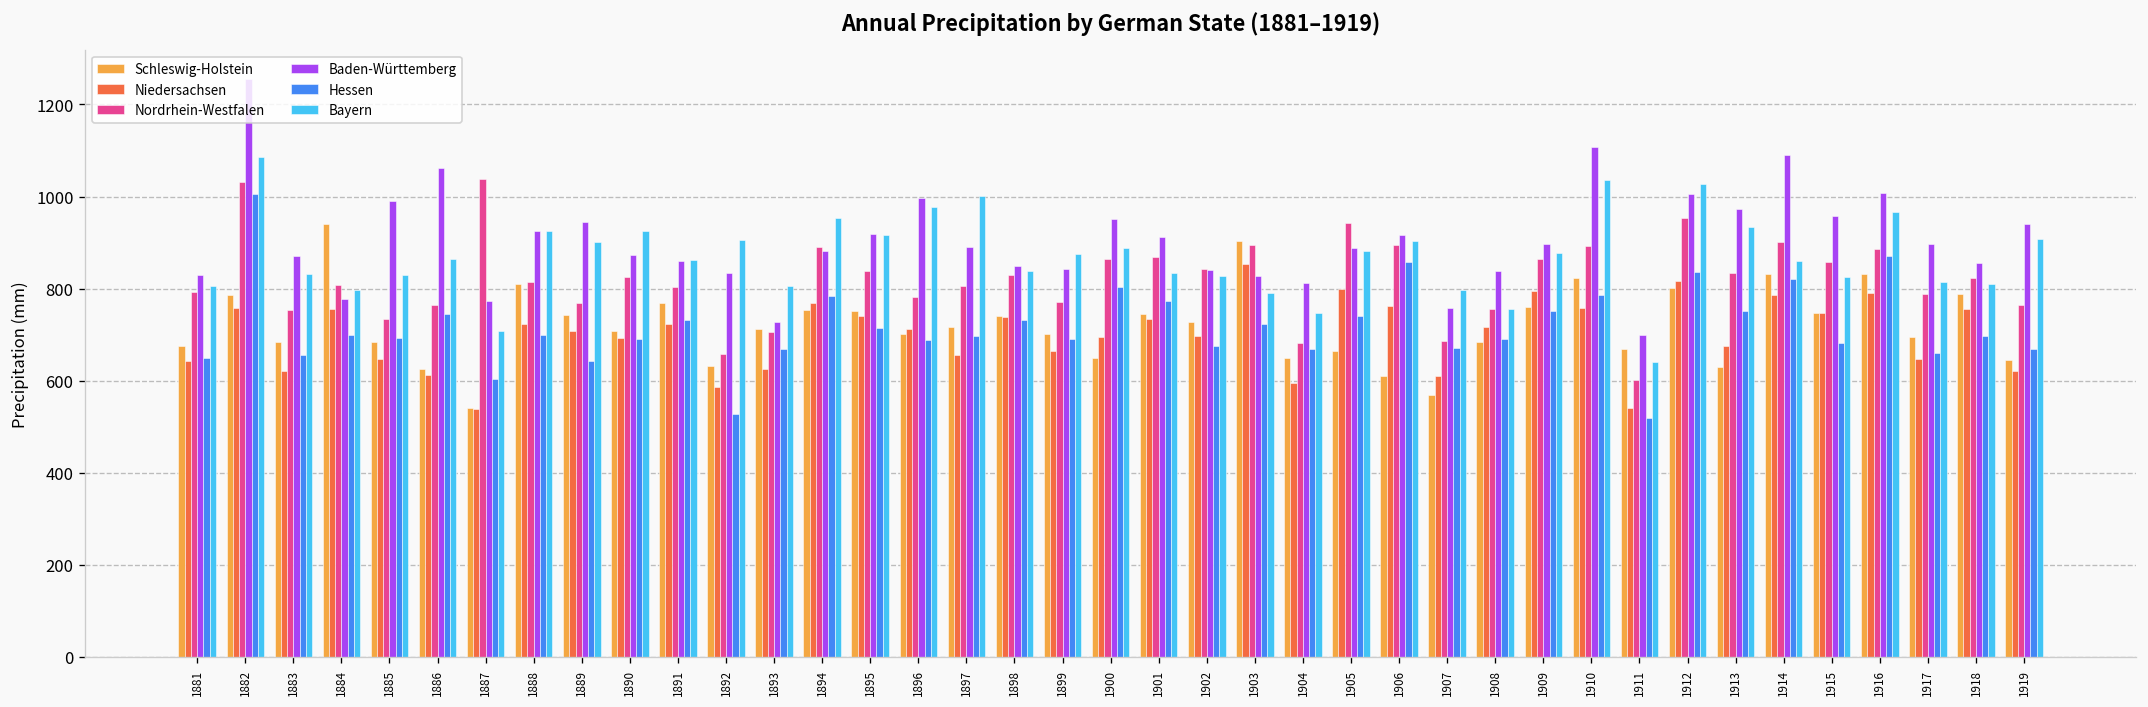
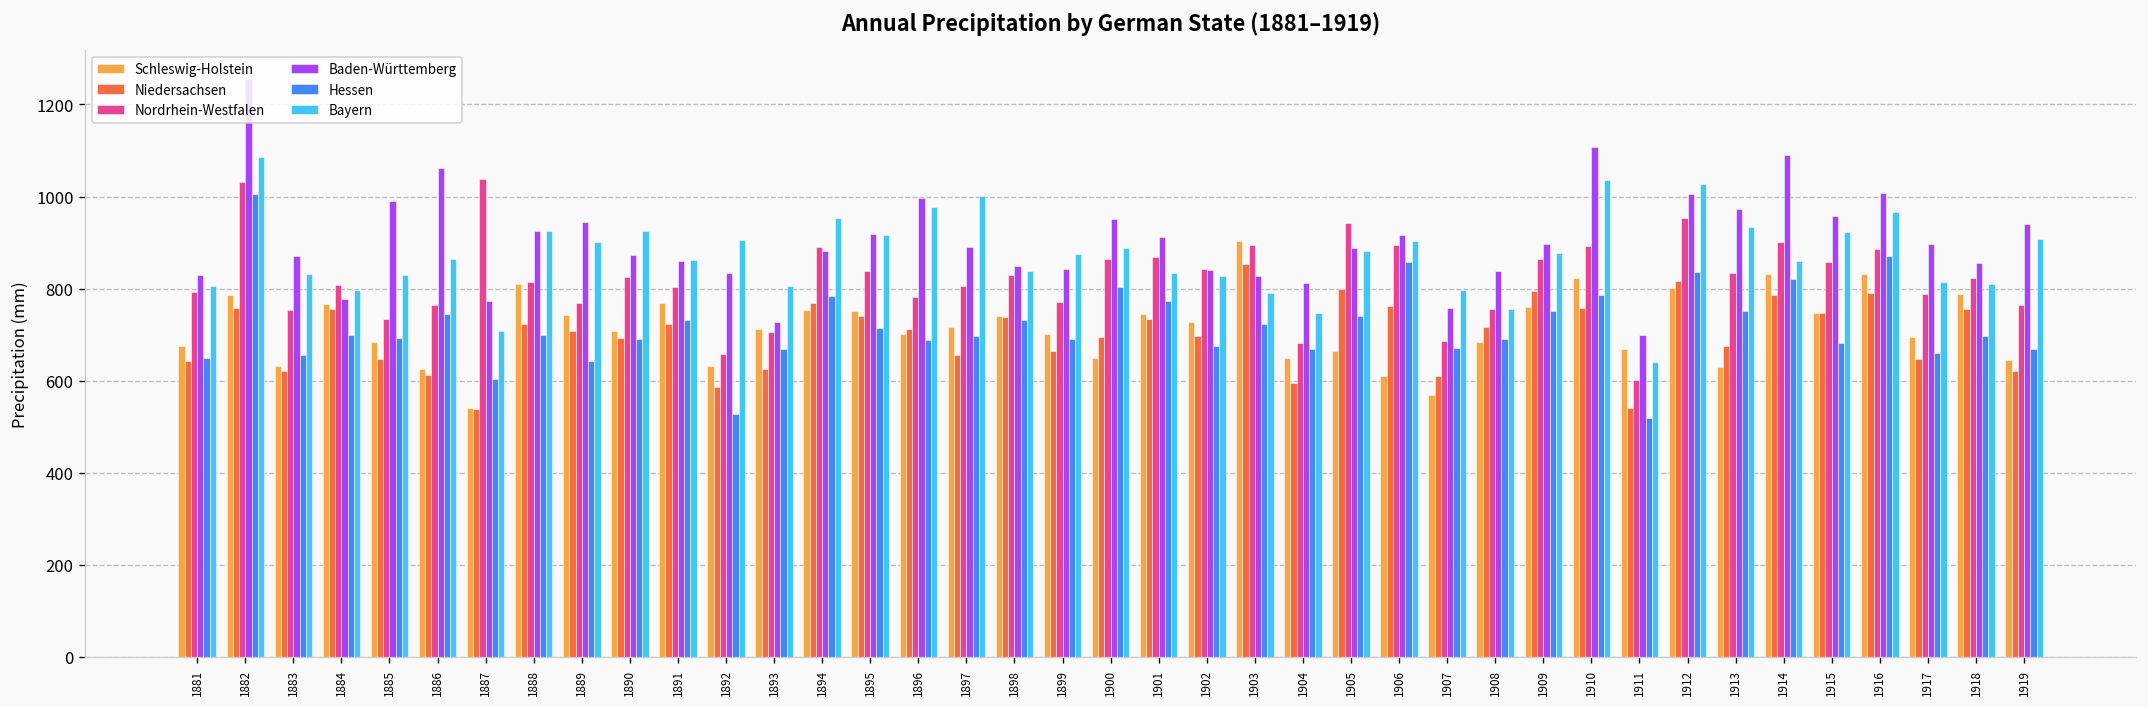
  {
    "Schleswig-Holstein": {
      "1881": 680,
      "1882": 790,
-     "1883": 680,
-     "1884": 940,
+     "1883": 630,
+     "1884": 770,
      "1885": 680,
      "1886": 630,
      "1887": 540,
      "1888": 810,
      "1889": 740,
      "1890": 710,
      "1891": 770,
      "1892": 630,
      "1893": 710,
      "1894": 750,
      "1895": 750,
      "1896": 700,
      "1897": 720,
      "1898": 740,
      "1899": 700,
      "1900": 650,
      "1901": 740,
      "1902": 730,
      "1903": 900,
      "1904": 650,
      "1905": 660,
      "1906": 610,
      "1907": 570,
      "1908": 680,
      "1909": 760,
      "1910": 820,
      "1911": 670,
      "1912": 800,
      "1913": 630,
      "1914": 830,
      "1915": 750,
      "1916": 830,
      "1917": 700,
      "1918": 790,
      "1919": 650
    },
    "Bayern": {
      "1881": 800,
      "1882": 1090,
      "1883": 830,
      "1884": 800,
      "1885": 830,
      "1886": 860,
      "1887": 710,
      "1888": 920,
      "1889": 900,
      "1890": 930,
      "1891": 860,
      "1892": 910,
      "1893": 800,
      "1894": 950,
      "1895": 920,
      "1896": 980,
      "1897": 1000,
      "1898": 840,
      "1899": 880,
      "1900": 890,
      "1901": 830,
      "1902": 830,
      "1903": 790,
      "1904": 750,
      "1905": 880,
      "1906": 900,
      "1907": 800,
      "1908": 750,
      "1909": 880,
      "1910": 1040,
      "1911": 640,
      "1912": 1030,
      "1913": 930,
      "1914": 860,
-     "1915": 830,
+     "1915": 920,
      "1916": 970,
      "1917": 810,
      "1918": 810,
      "1919": 910
    }
  }
